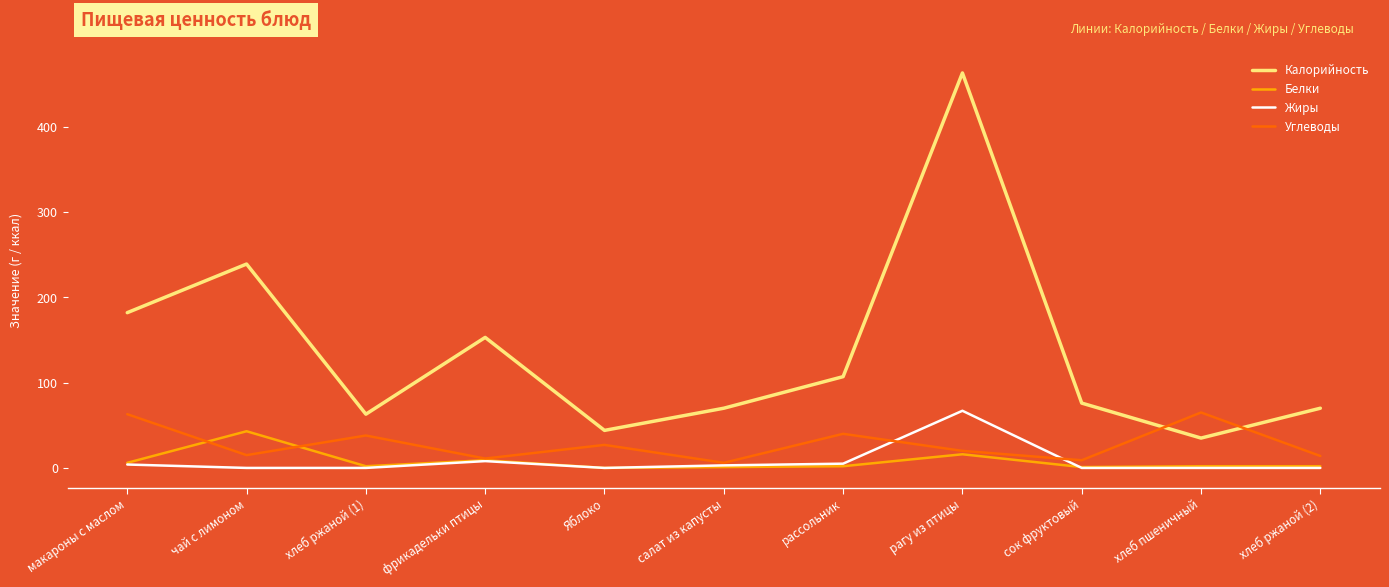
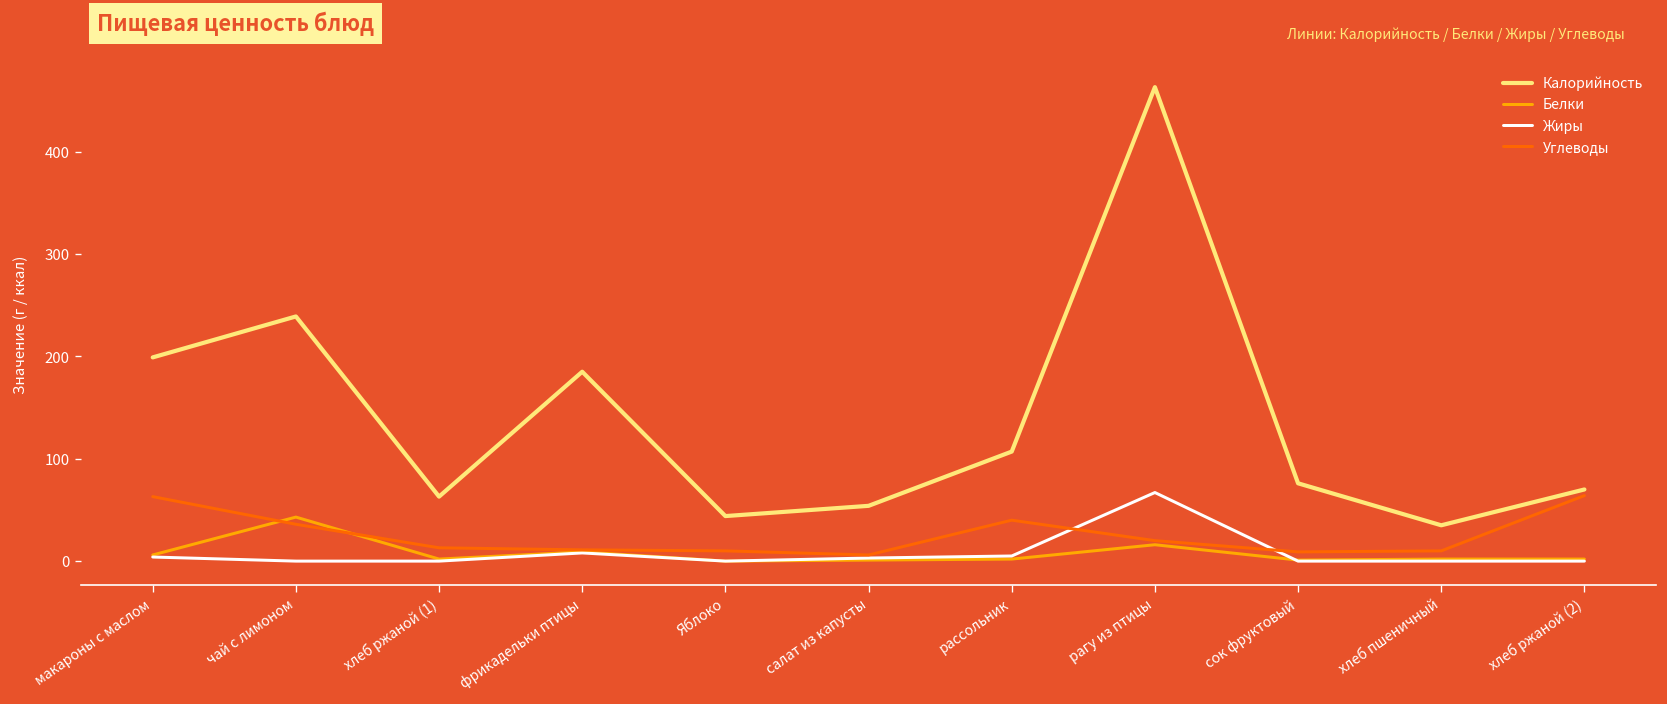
  {
    "Калорийность": {
-     "макароны с маслом": 180,
+     "макароны с маслом": 200,
      "чай с лимоном": 240,
      "хлеб ржаной (1)": 60,
-     "фрикадельки птицы": 150,
+     "фрикадельки птицы": 190,
      "Яблоко": 40,
-     "салат из капусты": 70,
+     "салат из капусты": 50,
      "рассольник": 110,
      "рагу из птицы": 460,
      "сок фруктовый": 80,
      "хлеб пшеничный": 40,
      "хлеб ржаной (2)": 70
    },
    "Белки": {
      "чай с лимоном": 40,
      "рассольник": 0,
      "рагу из птицы": 20
    },
    "Жиры": {
      "чай с лимоном": 0,
      "рассольник": 10,
      "рагу из птицы": 70
    },
    "Углеводы": {
      "макароны с маслом": 60,
-     "чай с лимоном": 20,
-     "хлеб ржаной (1)": 40,
-     "Яблоко": 30,
+     "чай с лимоном": 40,
+     "хлеб ржаной (1)": 10,
+     "Яблоко": 10,
      "рассольник": 40,
      "рагу из птицы": 20,
      "сок фруктовый": 10,
-     "хлеб пшеничный": 70,
-     "хлеб ржаной (2)": 10
+     "хлеб пшеничный": 10,
+     "хлеб ржаной (2)": 60
    }
  }
